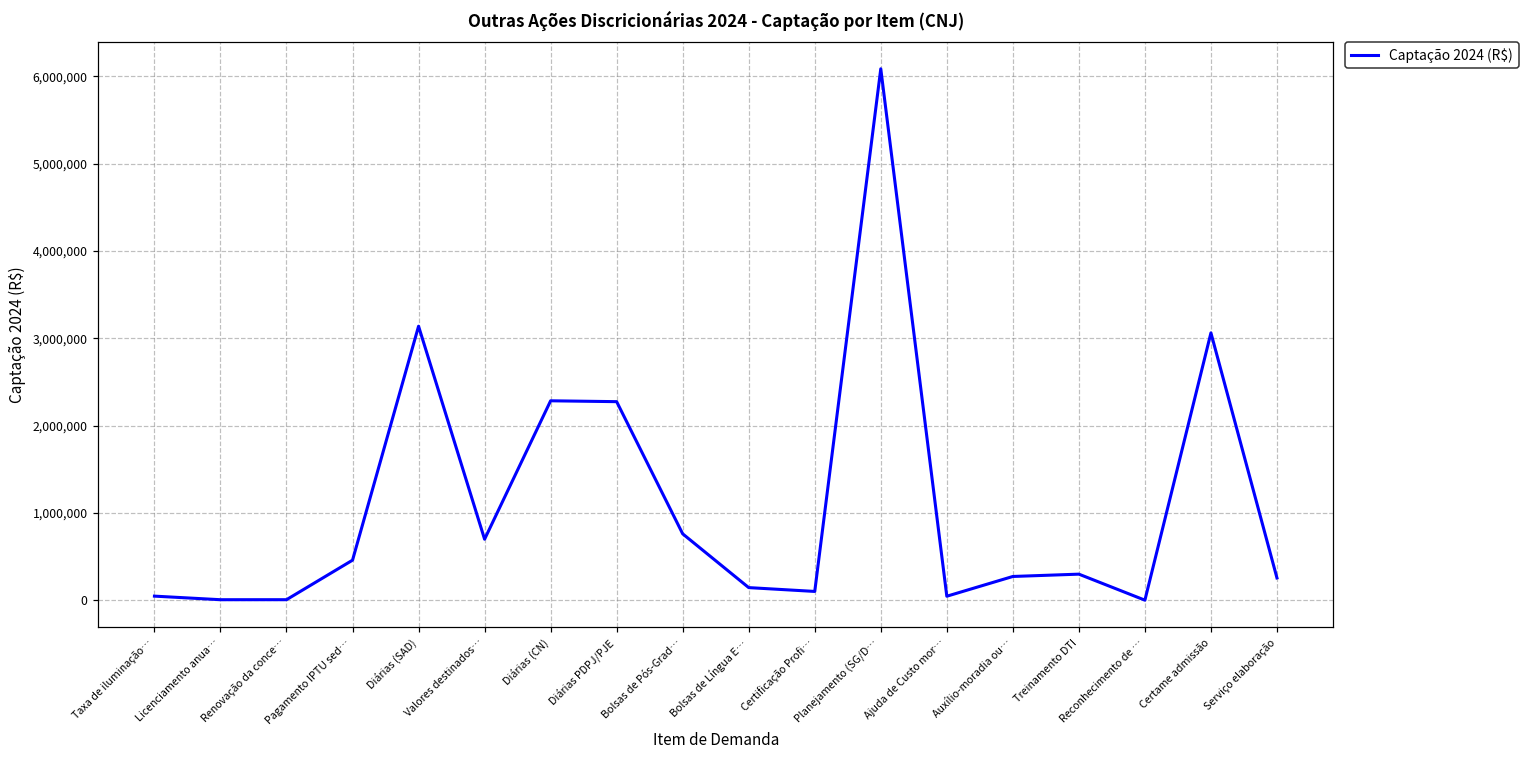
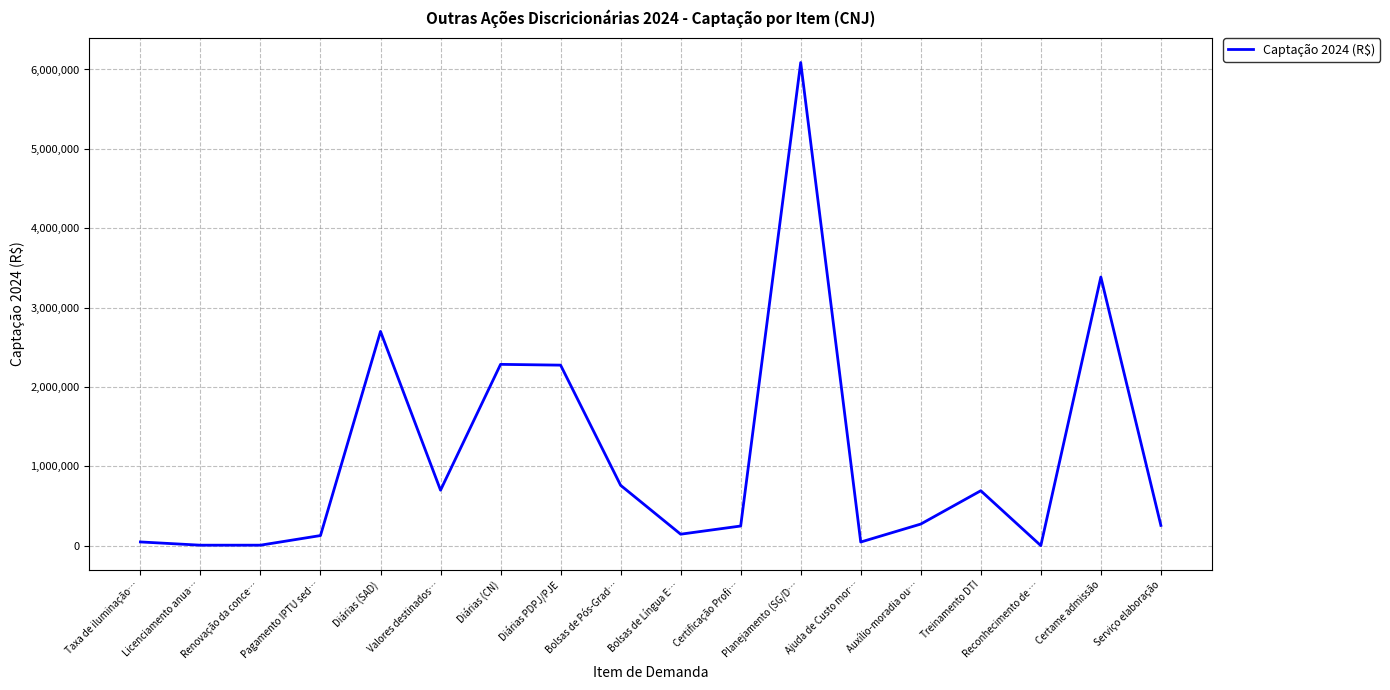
  {
    "Taxa de iluminação…": "0",
    "Licenciamento anua…": "0",
    "Renovação da conce…": "0",
-   "Pagamento IPTU sed…": "500,000",
-   "Diárias (SAD)": "3,100,000",
+   "Pagamento IPTU sed…": "100,000",
+   "Diárias (SAD)": "2,700,000",
    "Valores destinados…": "700,000",
    "Diárias (CN)": "2,300,000",
    "Diárias PDPJ/PJE": "2,300,000",
    "Bolsas de Pós-Grad…": "800,000",
    "Bolsas de Língua E…": "100,000",
-   "Certificação Profi…": "100,000",
+   "Certificação Profi…": "200,000",
    "Planejamento (SG/D…": "6,100,000",
    "Ajuda de Custo mor…": "0",
    "Auxílio-moradia ou…": "300,000",
-   "Treinamento DTI": "300,000",
+   "Treinamento DTI": "700,000",
    "Reconhecimento de …": "0",
-   "Certame admissão": "3,100,000",
+   "Certame admissão": "3,400,000",
    "Serviço elaboração": "300,000"
  }
